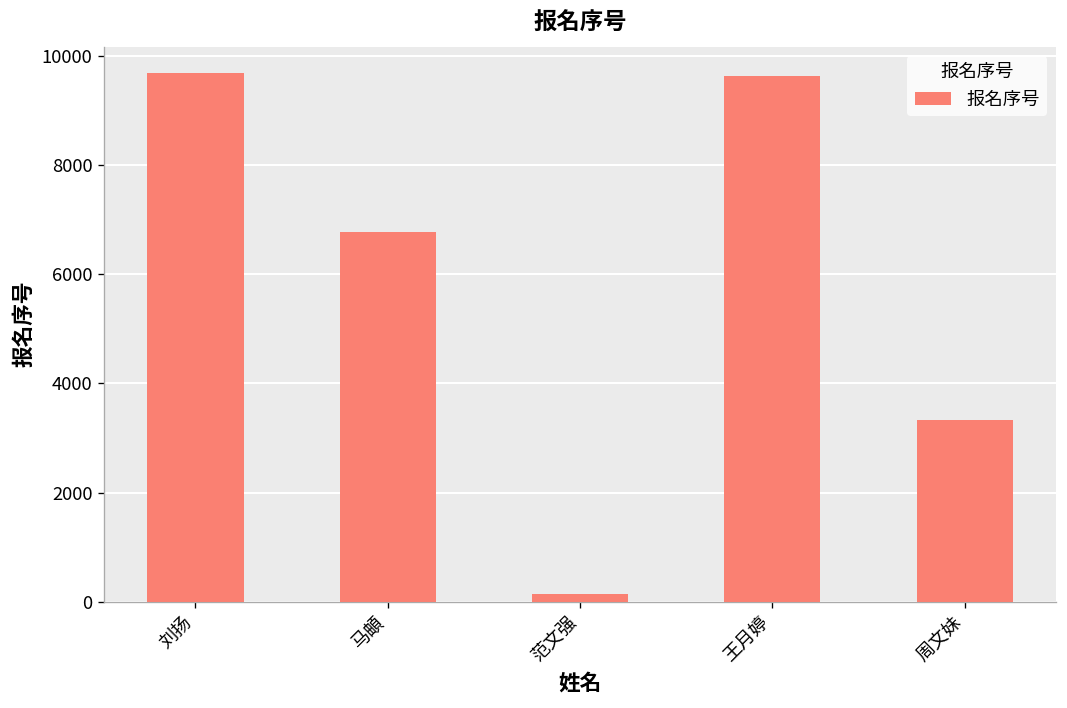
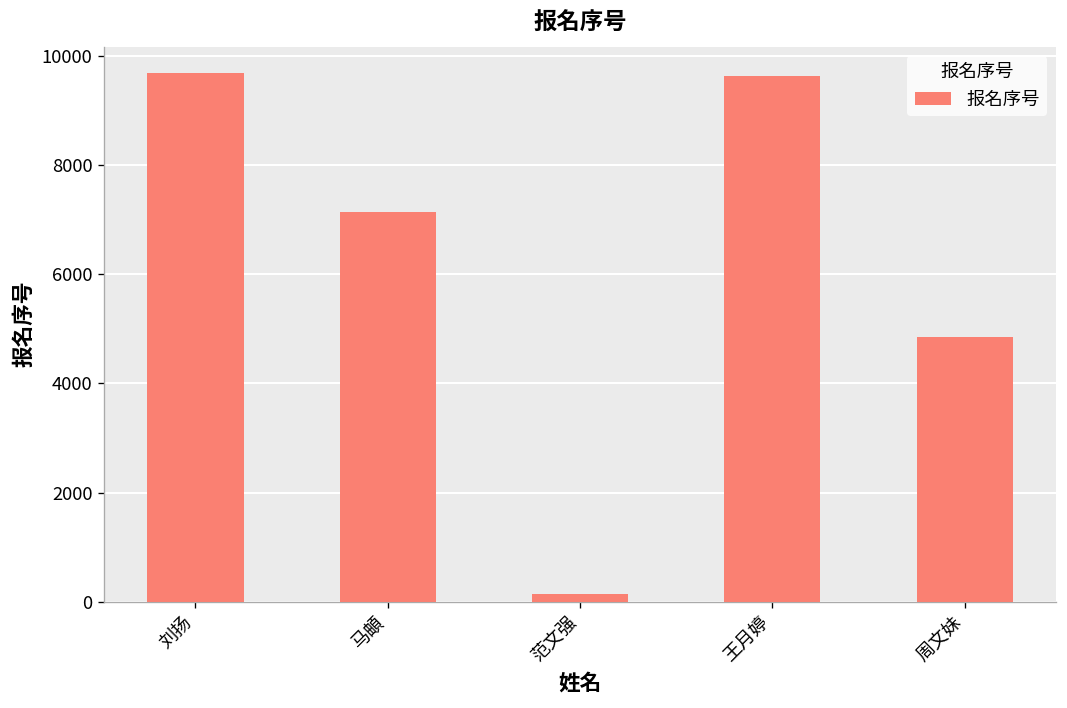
  {
    "刘扬": 9700,
-   "马頔": 6800,
+   "马頔": 7200,
    "范文强": 100,
    "王月婷": 9600,
-   "周文妹": 3300
+   "周文妹": 4900
  }
